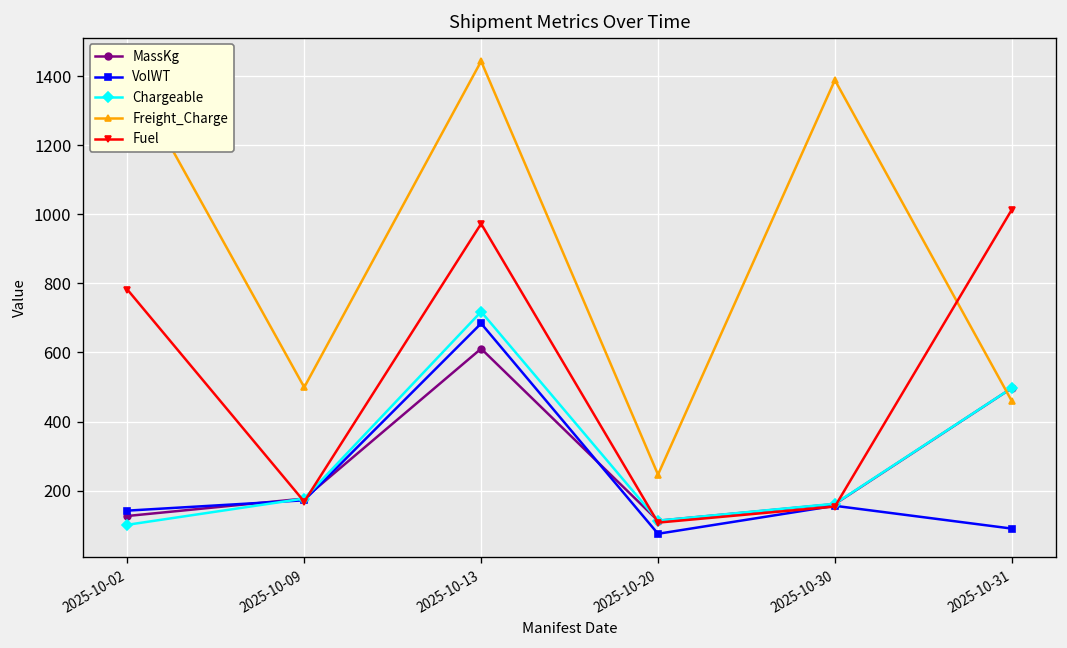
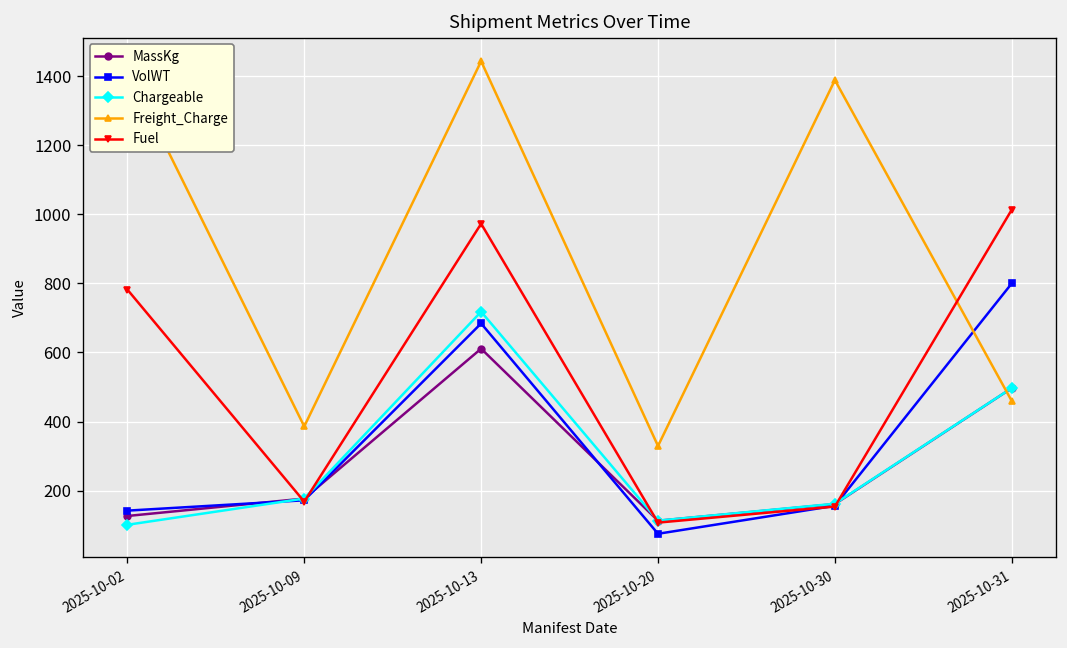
  {
    "MassKg": {
      "2025-10-02": 130,
      "2025-10-13": 610
    },
    "VolWT": {
      "2025-10-02": 140,
      "2025-10-13": 680,
      "2025-10-20": 80,
-     "2025-10-31": 90
+     "2025-10-31": 800
    },
    "Chargeable": {
      "2025-10-02": 100,
      "2025-10-13": 720
    },
    "Freight_Charge": {
-     "2025-10-09": 500,
+     "2025-10-09": 390,
      "2025-10-13": 1440,
-     "2025-10-20": 250,
+     "2025-10-20": 330,
      "2025-10-30": 1390,
      "2025-10-31": 460
    },
    "Fuel": {
      "2025-10-02": 780,
      "2025-10-13": 970,
      "2025-10-31": 1010
    }
  }
